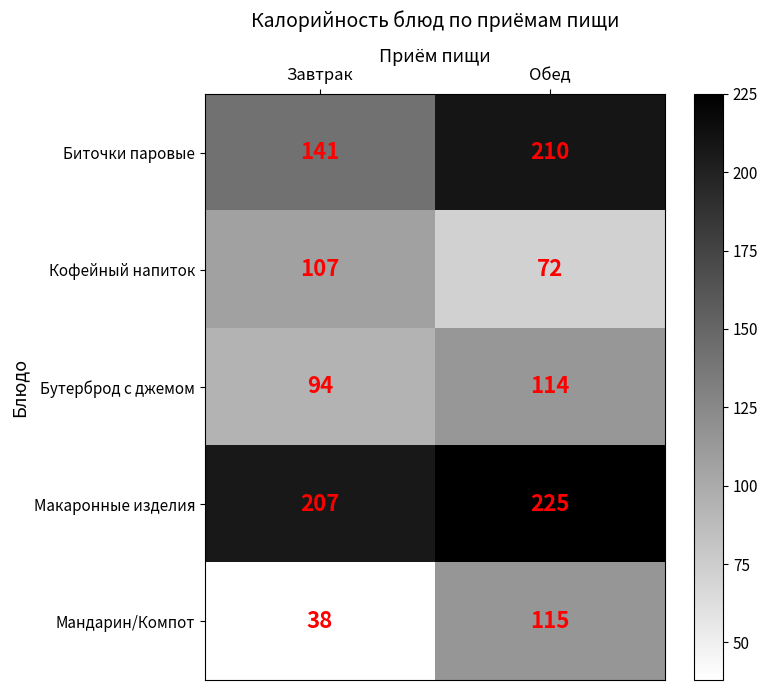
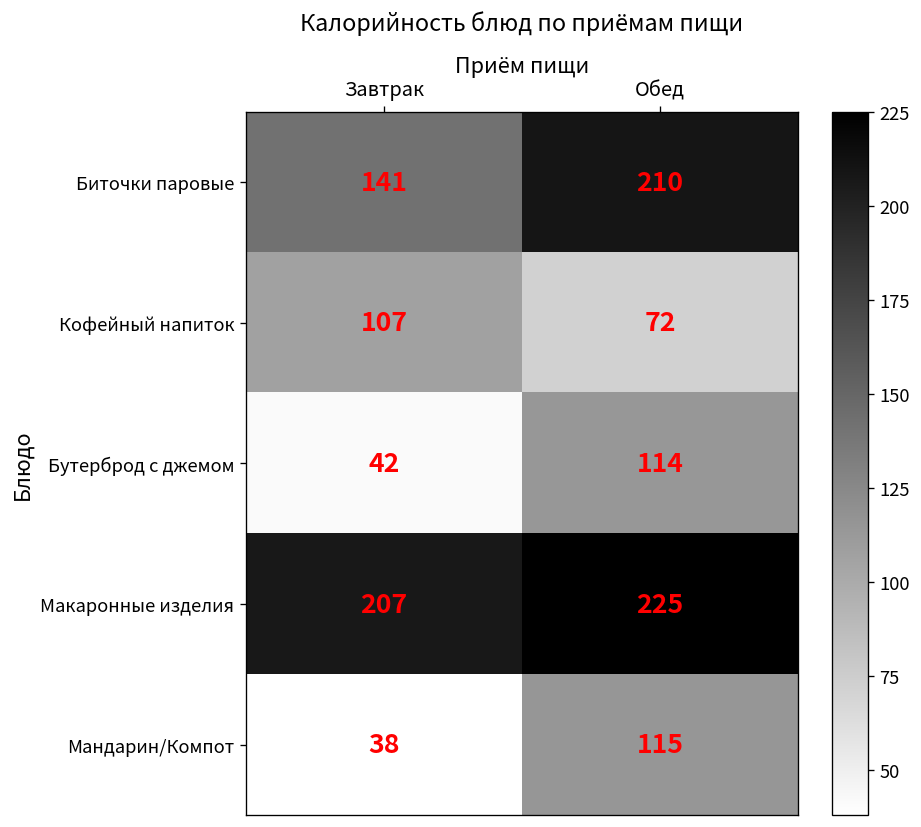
  {
    "Биточки паровые": {
      "Завтрак": 141,
      "Обед": 210
    },
    "Кофейный напиток": {
      "Завтрак": 107,
      "Обед": 72
    },
    "Бутерброд с джемом": {
-     "Завтрак": 94,
+     "Завтрак": 42,
      "Обед": 114
    },
    "Макаронные изделия": {
      "Завтрак": 207,
      "Обед": 225
    },
    "Мандарин/Компот": {
      "Завтрак": 38,
      "Обед": 115
    }
  }
